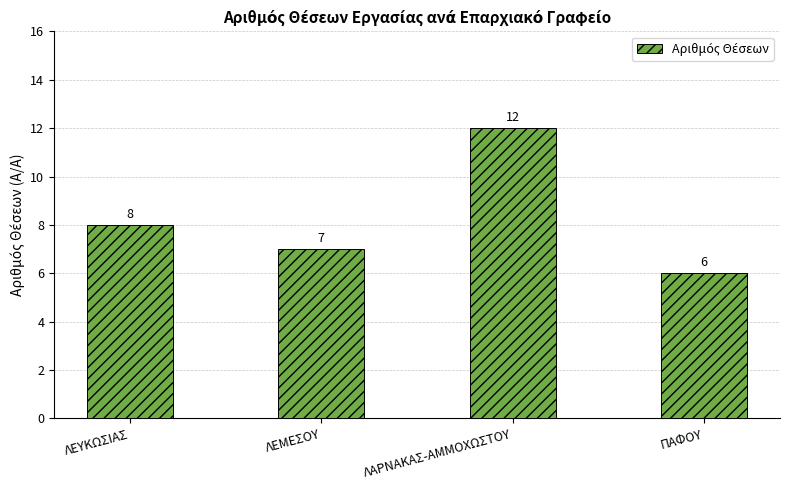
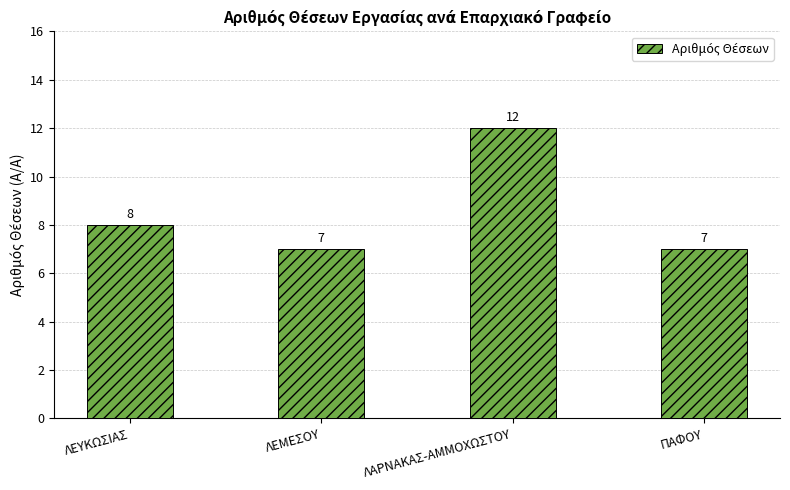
  {
    "ΛΕΥΚΩΣΙΑΣ": 8,
    "ΛΕΜΕΣΟΥ": 7,
    "ΛΑΡΝΑΚΑΣ-ΑΜΜΟΧΩΣΤΟΥ": 12,
-   "ΠΑΦΟΥ": 6
+   "ΠΑΦΟΥ": 7
  }
